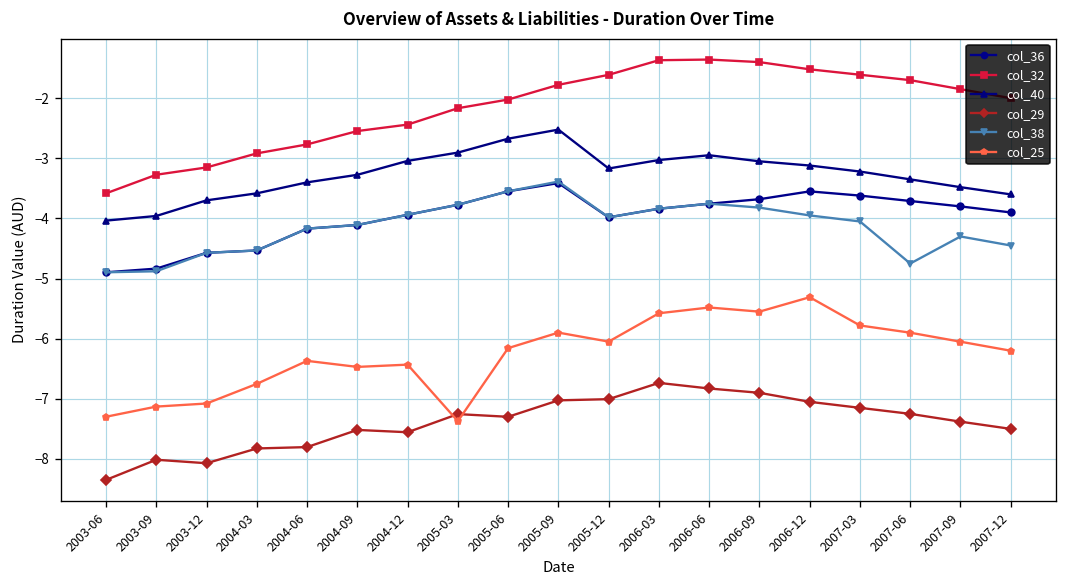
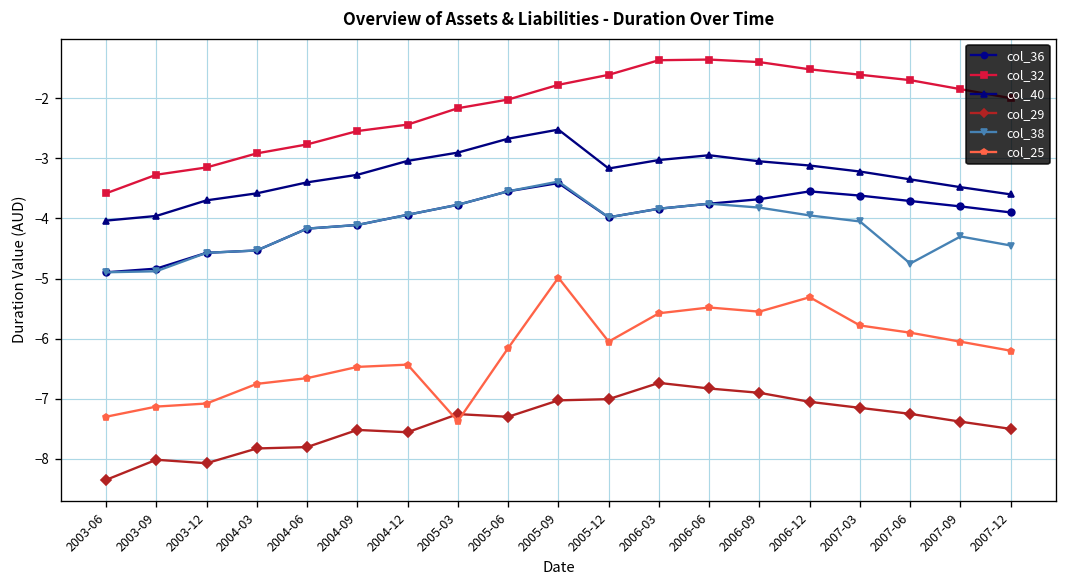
  {
    "col_38": {
      "2006-09": -3.8,
      "2006-12": -4.0,
      "2007-03": -4.1,
      "2007-06": -4.8,
      "2007-09": -4.3,
      "2007-12": -4.5
    },
    "col_25": {
      "2003-06": -7.3,
      "2003-09": -7.1,
      "2003-12": -7.1,
      "2004-03": -6.8,
-     "2004-06": -6.4,
+     "2004-06": -6.7,
      "2004-09": -6.5,
      "2004-12": -6.4,
      "2005-03": -7.4,
      "2005-06": -6.2,
-     "2005-09": -5.9,
+     "2005-09": -5.0,
      "2005-12": -6.0,
      "2006-03": -5.6,
      "2006-06": -5.5,
      "2006-09": -5.6,
      "2006-12": -5.3,
      "2007-03": -5.8,
      "2007-06": -5.9,
      "2007-09": -6.1,
      "2007-12": -6.2
    }
  }
